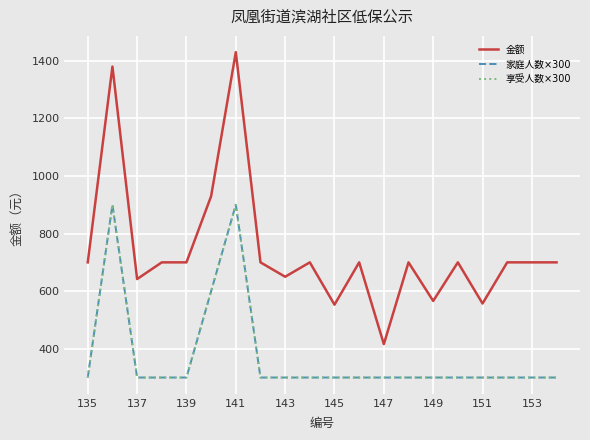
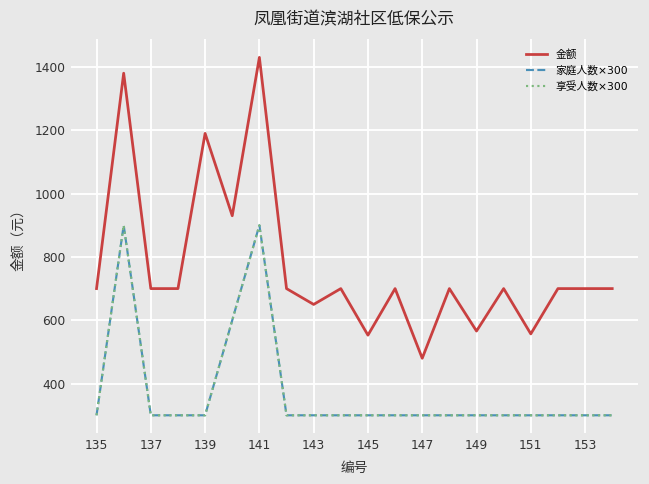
  {
    "金额": {
      "135": 700,
-     "137": 640,
-     "139": 700,
+     "137": 700,
+     "139": 1190,
      "141": 1430,
      "143": 650,
      "145": 550,
-     "147": 420,
+     "147": 480,
      "149": 570,
      "151": 560,
      "153": 700
    },
    "享受人数×300": {
      "135": 300,
      "137": 300,
      "139": 300,
      "141": 900,
      "143": 300,
      "145": 300,
      "147": 300,
      "149": 300,
      "151": 300,
      "153": 300
    }
  }
